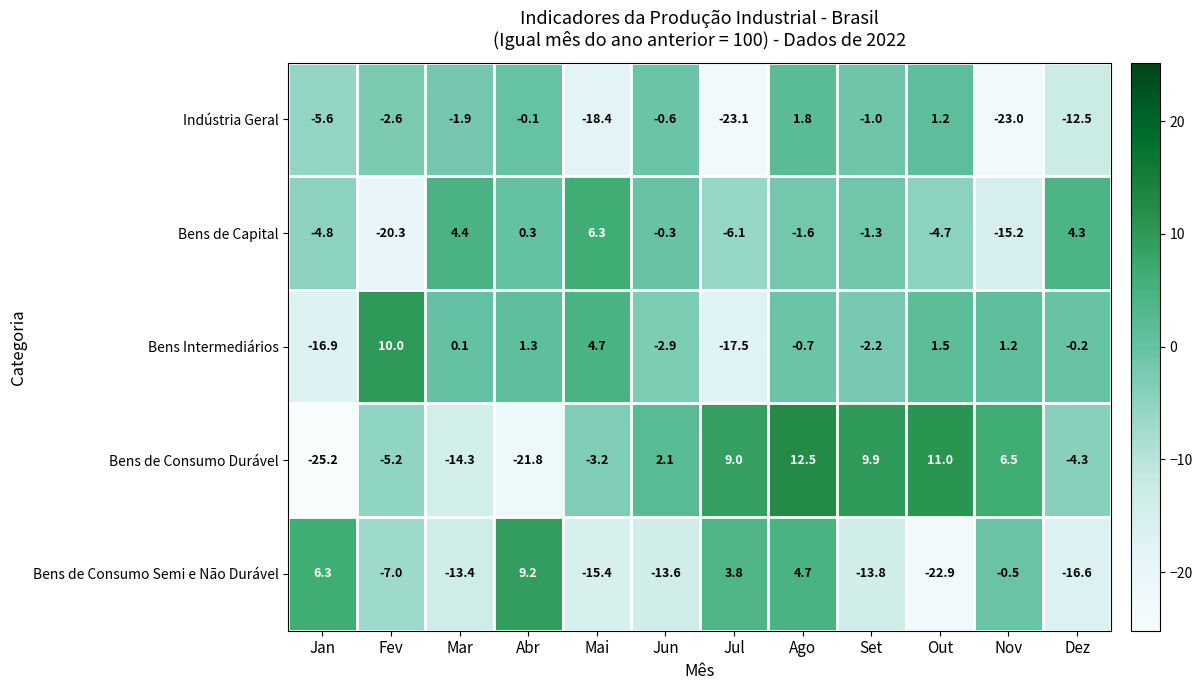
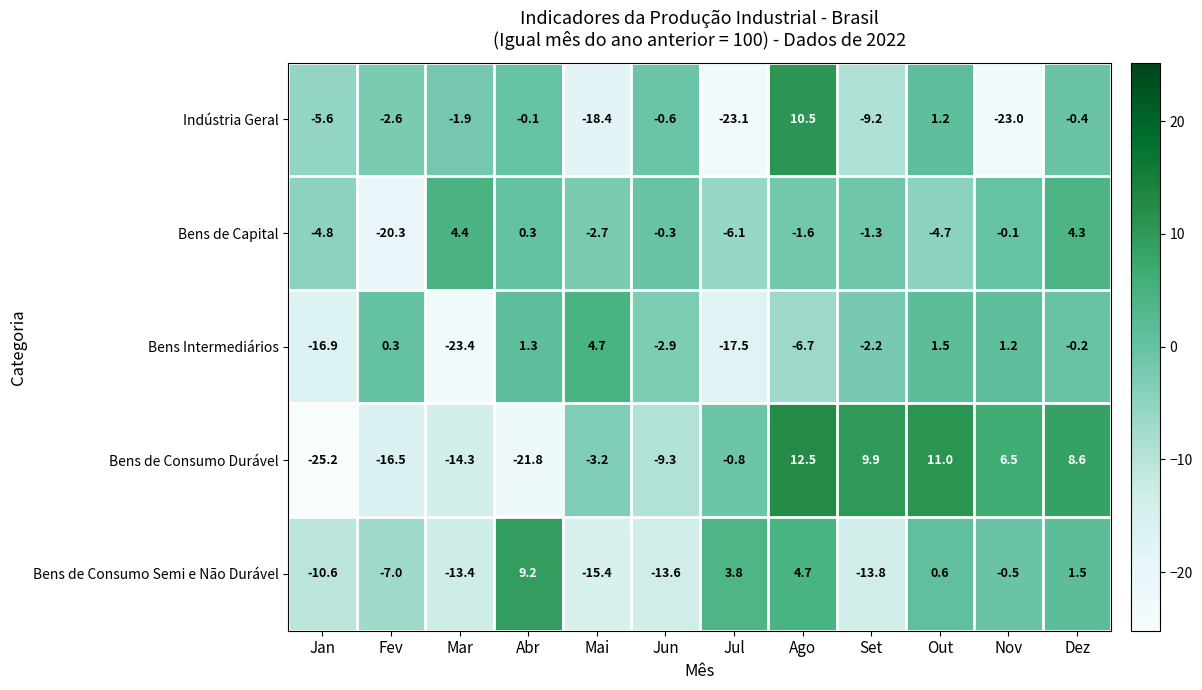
  {
    "Indústria Geral": {
      "Jan": -5.6,
      "Fev": -2.6,
      "Mar": -1.9,
      "Abr": -0.1,
      "Mai": -18.4,
      "Jun": -0.6,
      "Jul": -23.1,
-     "Ago": 1.8,
-     "Set": -1.0,
+     "Ago": 10.5,
+     "Set": -9.2,
      "Out": 1.2,
      "Nov": -23.0,
-     "Dez": -12.5
+     "Dez": -0.4
    },
    "Bens de Capital": {
      "Jan": -4.8,
      "Fev": -20.3,
      "Mar": 4.4,
      "Abr": 0.3,
-     "Mai": 6.3,
+     "Mai": -2.7,
      "Jun": -0.3,
      "Jul": -6.1,
      "Ago": -1.6,
      "Set": -1.3,
      "Out": -4.7,
-     "Nov": -15.2,
+     "Nov": -0.1,
      "Dez": 4.3
    },
    "Bens Intermediários": {
      "Jan": -16.9,
-     "Fev": 10.0,
-     "Mar": 0.1,
+     "Fev": 0.3,
+     "Mar": -23.4,
      "Abr": 1.3,
      "Mai": 4.7,
      "Jun": -2.9,
      "Jul": -17.5,
-     "Ago": -0.7,
+     "Ago": -6.7,
      "Set": -2.2,
      "Out": 1.5,
      "Nov": 1.2,
      "Dez": -0.2
    },
    "Bens de Consumo Durável": {
      "Jan": -25.2,
-     "Fev": -5.2,
+     "Fev": -16.5,
      "Mar": -14.3,
      "Abr": -21.8,
      "Mai": -3.2,
-     "Jun": 2.1,
-     "Jul": 9.0,
+     "Jun": -9.3,
+     "Jul": -0.8,
      "Ago": 12.5,
      "Set": 9.9,
      "Out": 11.0,
      "Nov": 6.5,
-     "Dez": -4.3
+     "Dez": 8.6
    },
    "Bens de Consumo Semi e Não Durável": {
-     "Jan": 6.3,
+     "Jan": -10.6,
      "Fev": -7.0,
      "Mar": -13.4,
      "Abr": 9.2,
      "Mai": -15.4,
      "Jun": -13.6,
      "Jul": 3.8,
      "Ago": 4.7,
      "Set": -13.8,
-     "Out": -22.9,
+     "Out": 0.6,
      "Nov": -0.5,
-     "Dez": -16.6
+     "Dez": 1.5
    }
  }
